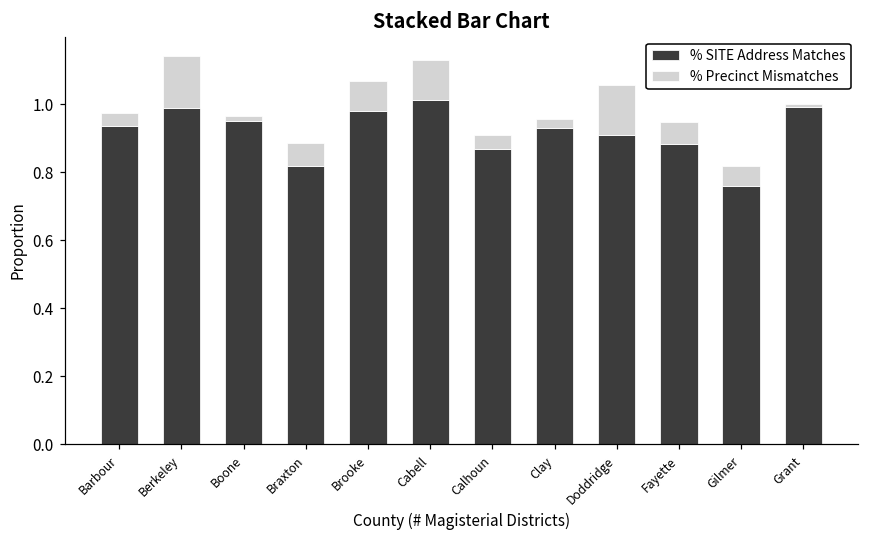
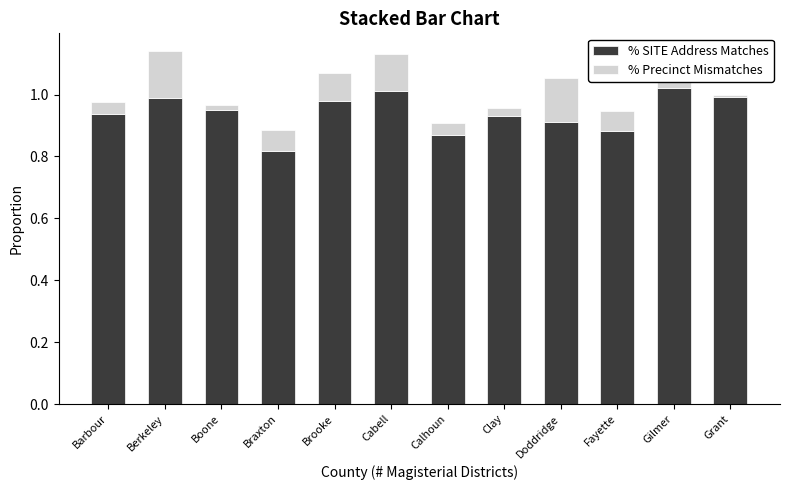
  {
    "% SITE Address Matches": {
      "Barbour": 0.94,
      "Berkeley": 0.99,
      "Boone": 0.95,
      "Braxton": 0.82,
      "Brooke": 0.98,
      "Cabell": 1.01,
      "Calhoun": 0.87,
      "Clay": 0.93,
      "Doddridge": 0.91,
      "Fayette": 0.88,
-     "Gilmer": 0.76,
+     "Gilmer": 1.02,
      "Grant": 0.99
    },
    "% Precinct Mismatches": {
      "Barbour": 0.04,
      "Berkeley": 0.15,
      "Boone": 0.02,
      "Braxton": 0.07,
      "Brooke": 0.09,
      "Cabell": 0.12,
      "Calhoun": 0.04,
      "Clay": 0.03,
      "Doddridge": 0.15,
      "Fayette": 0.06
    }
  }
